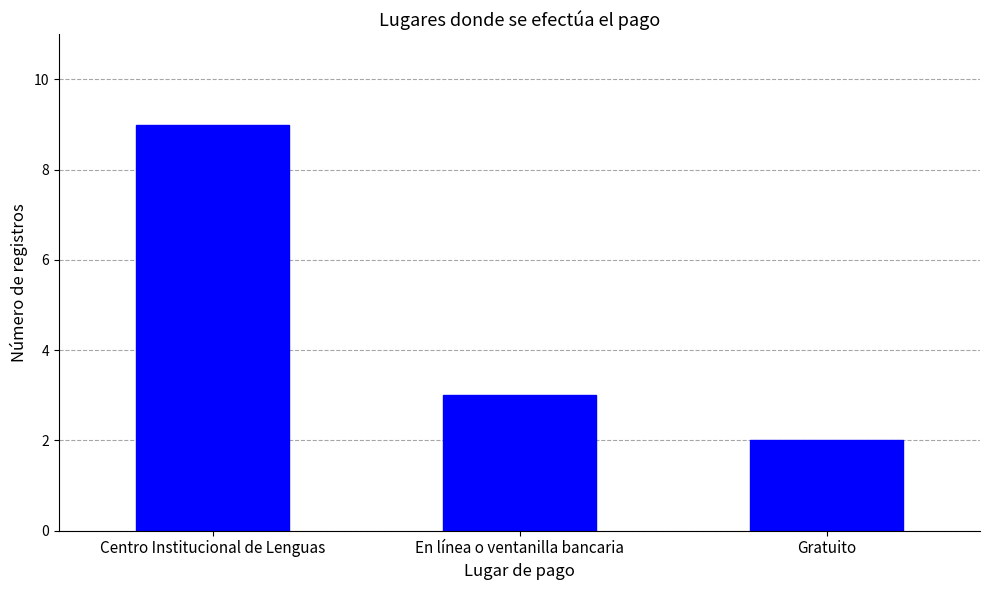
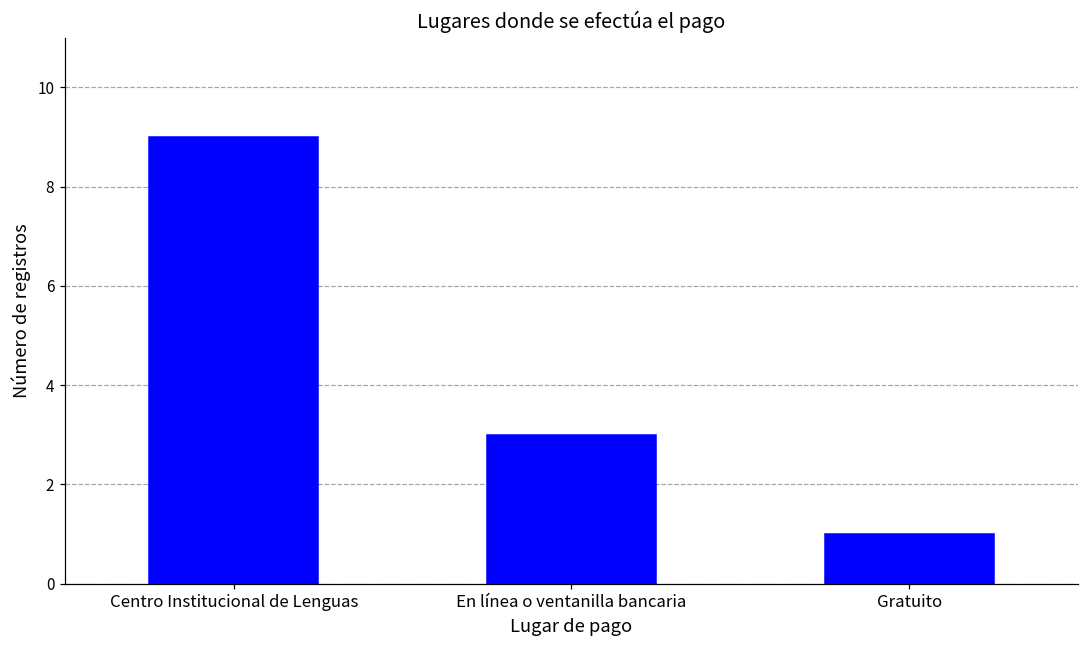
  {
    "Centro Institucional de Lenguas": 9,
    "En línea o ventanilla bancaria": 3,
-   "Gratuito": 2
+   "Gratuito": 1
  }
